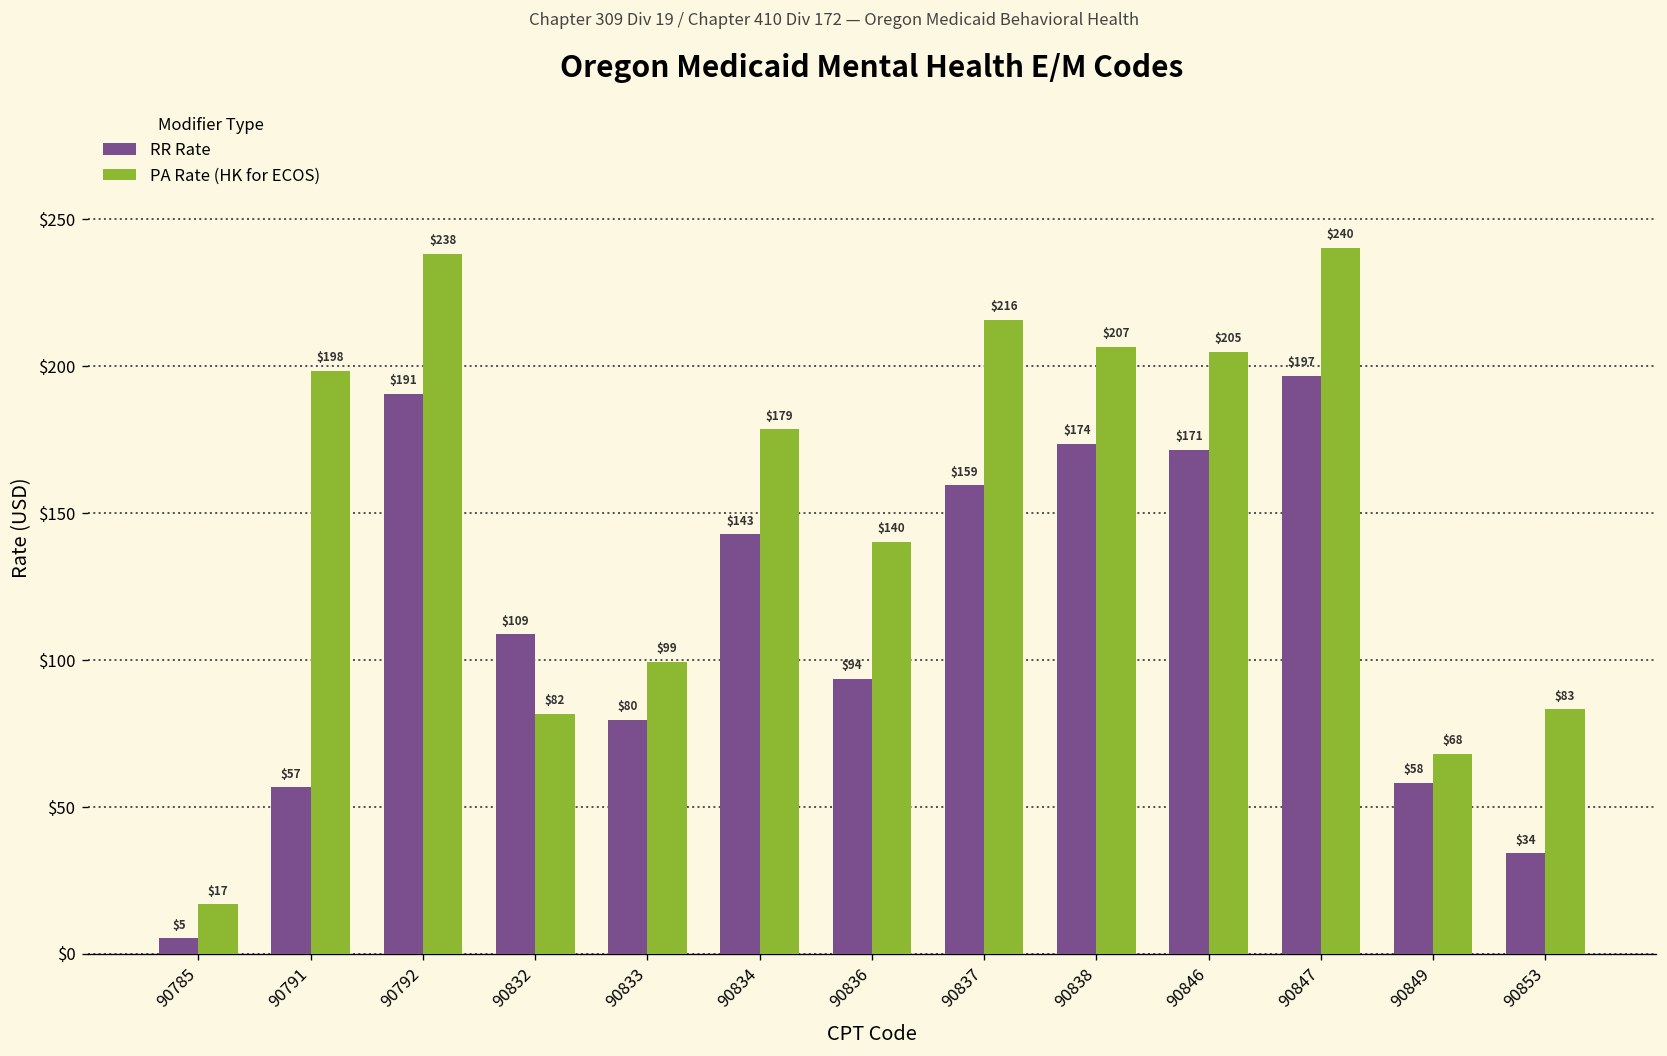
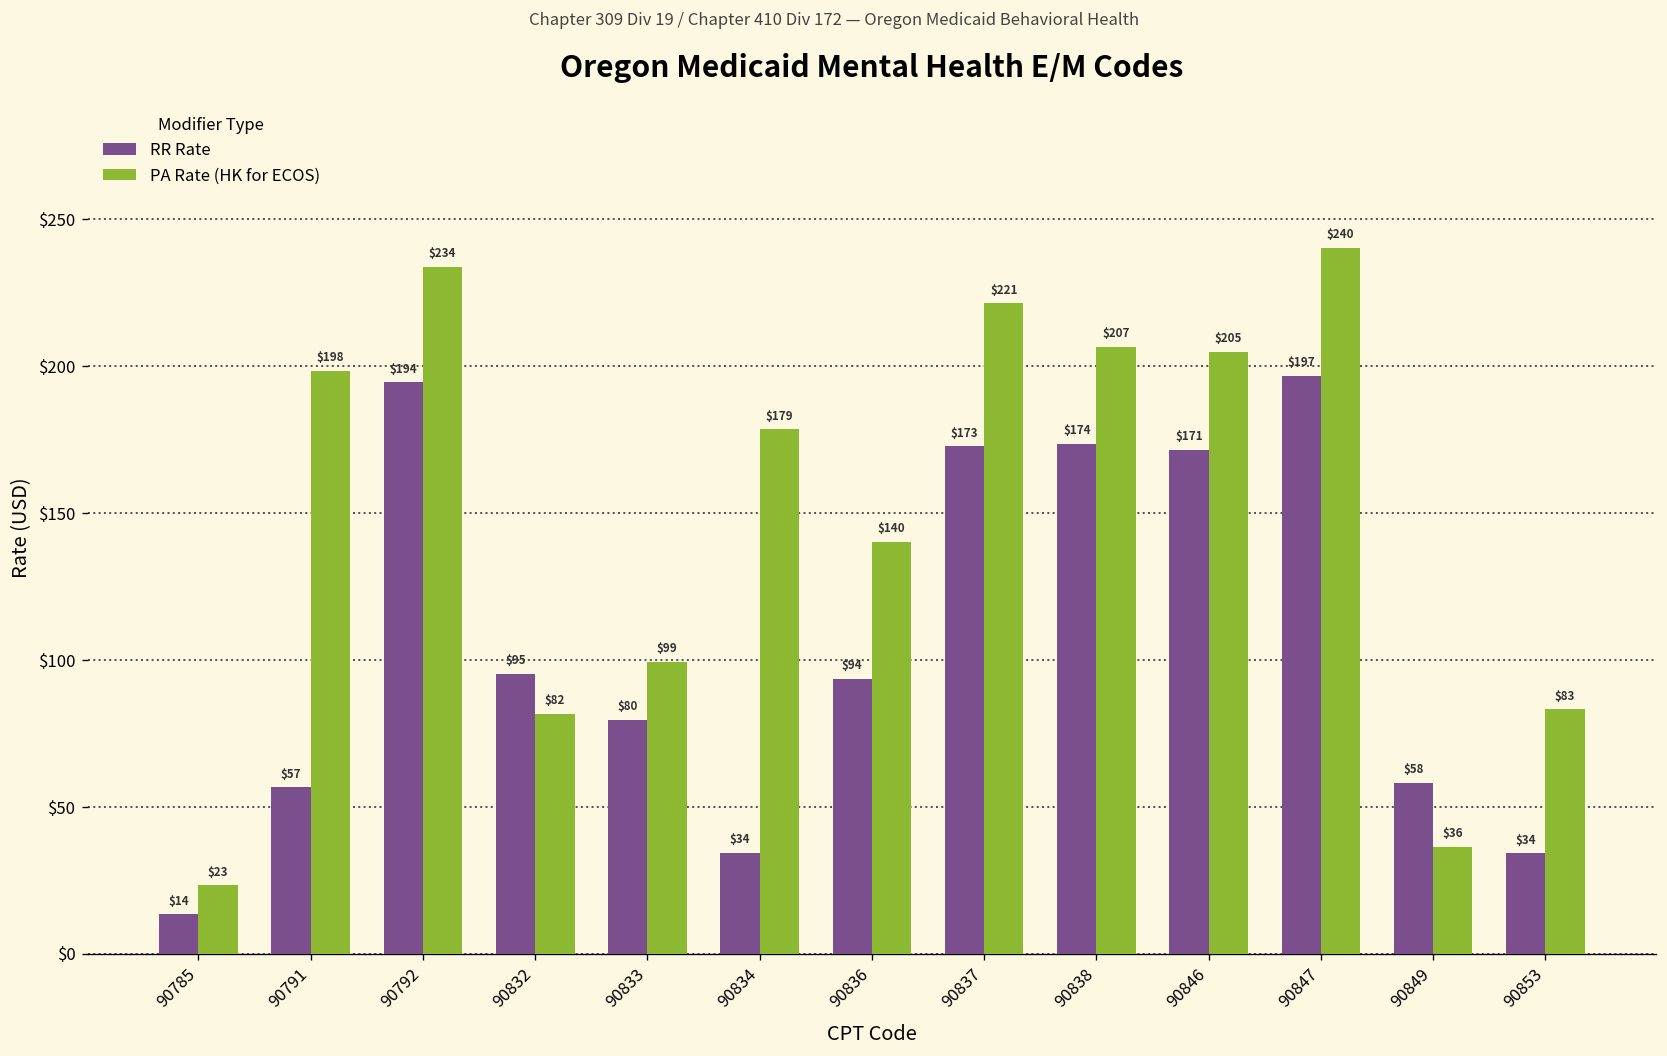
  {
    "RR Rate": {
-     "90785": "$5",
+     "90785": "$14",
      "90791": "$57",
-     "90792": "$191",
-     "90832": "$109",
+     "90792": "$194",
+     "90832": "$95",
      "90833": "$80",
-     "90834": "$143",
+     "90834": "$34",
      "90836": "$94",
-     "90837": "$159",
+     "90837": "$173",
      "90838": "$174",
      "90846": "$171",
      "90847": "$197",
      "90849": "$58",
      "90853": "$34"
    },
    "PA Rate (HK for ECOS)": {
-     "90785": "$17",
+     "90785": "$23",
      "90791": "$198",
-     "90792": "$238",
+     "90792": "$234",
      "90832": "$82",
      "90833": "$99",
      "90834": "$179",
      "90836": "$140",
-     "90837": "$216",
+     "90837": "$221",
      "90838": "$207",
      "90846": "$205",
      "90847": "$240",
-     "90849": "$68",
+     "90849": "$36",
      "90853": "$83"
    }
  }
